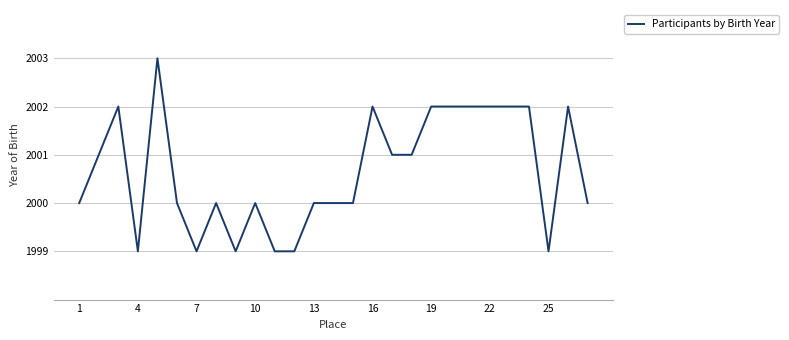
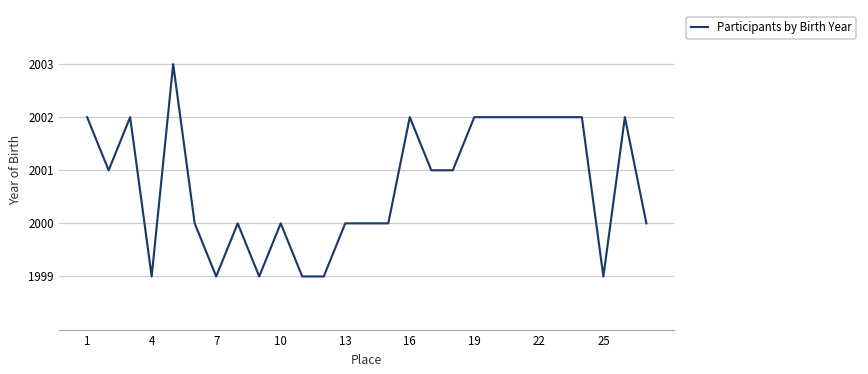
  {
-   "1": 2000,
+   "1": 2002,
    "4": 1999,
    "7": 1999,
    "10": 2000,
    "13": 2000,
    "16": 2002,
    "19": 2002,
    "22": 2002,
    "25": 1999
  }
